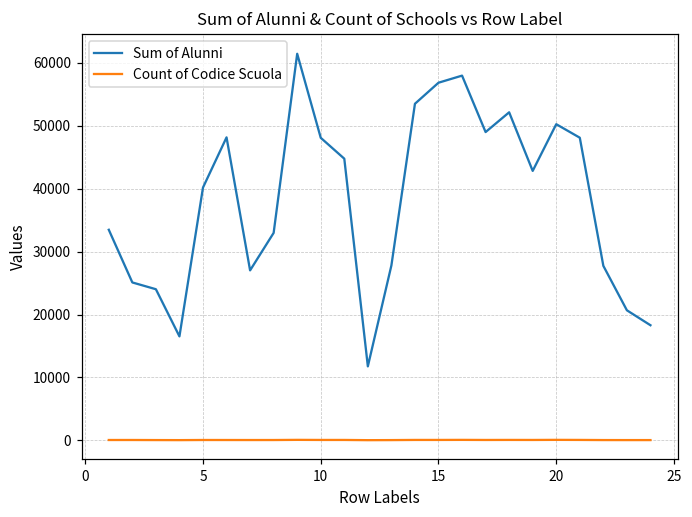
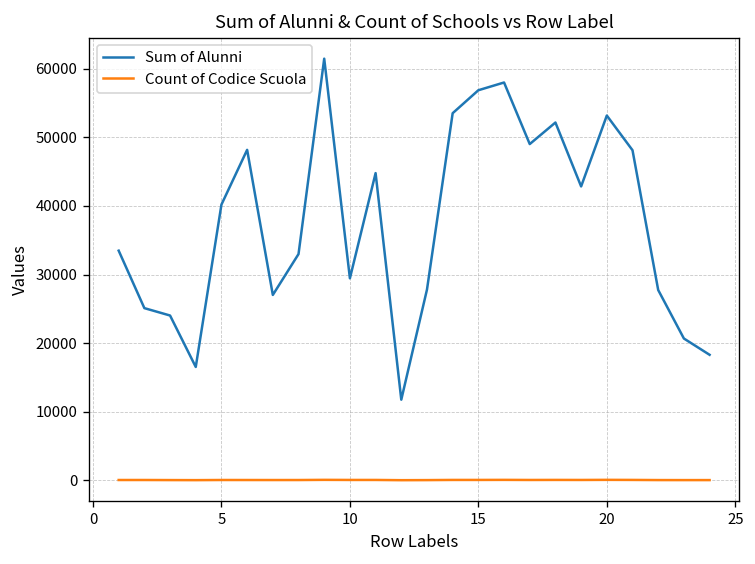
  {
    "Sum of Alunni": {
      "5": 40000,
-     "10": 48000,
+     "10": 29000,
      "15": 57000,
-     "20": 50000
+     "20": 53000
    },
    "Count of Codice Scuola": {
      "5": 0,
      "10": 0,
      "15": 0,
      "20": 0
    }
  }
